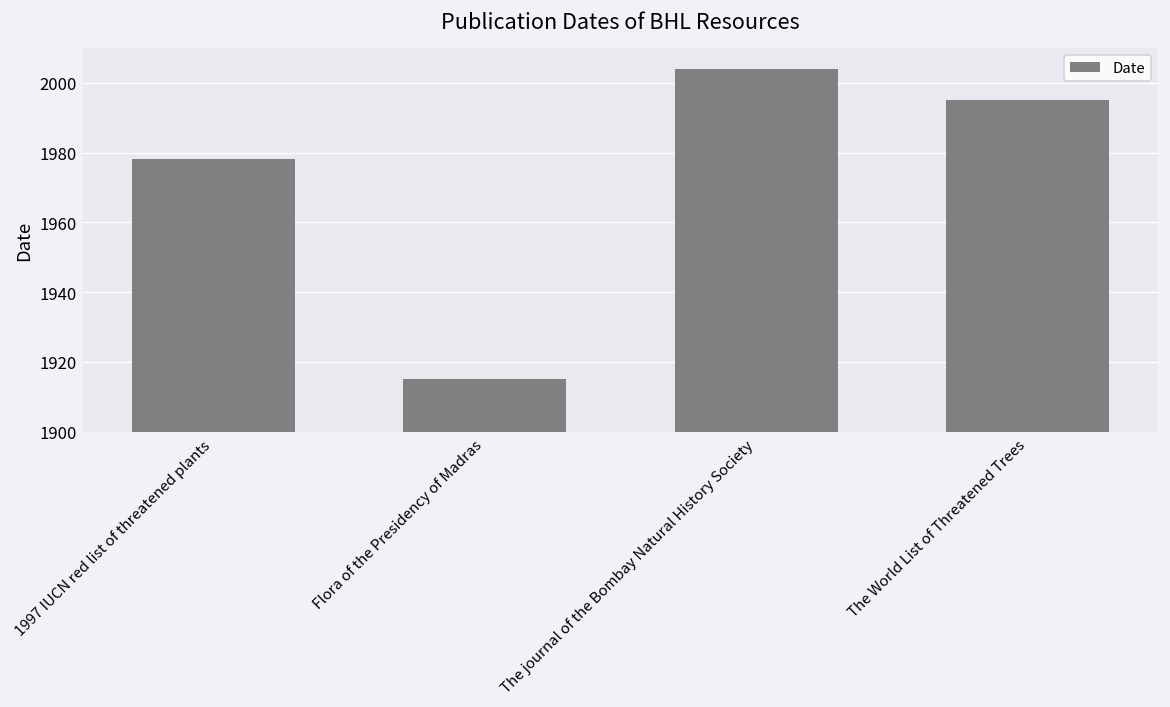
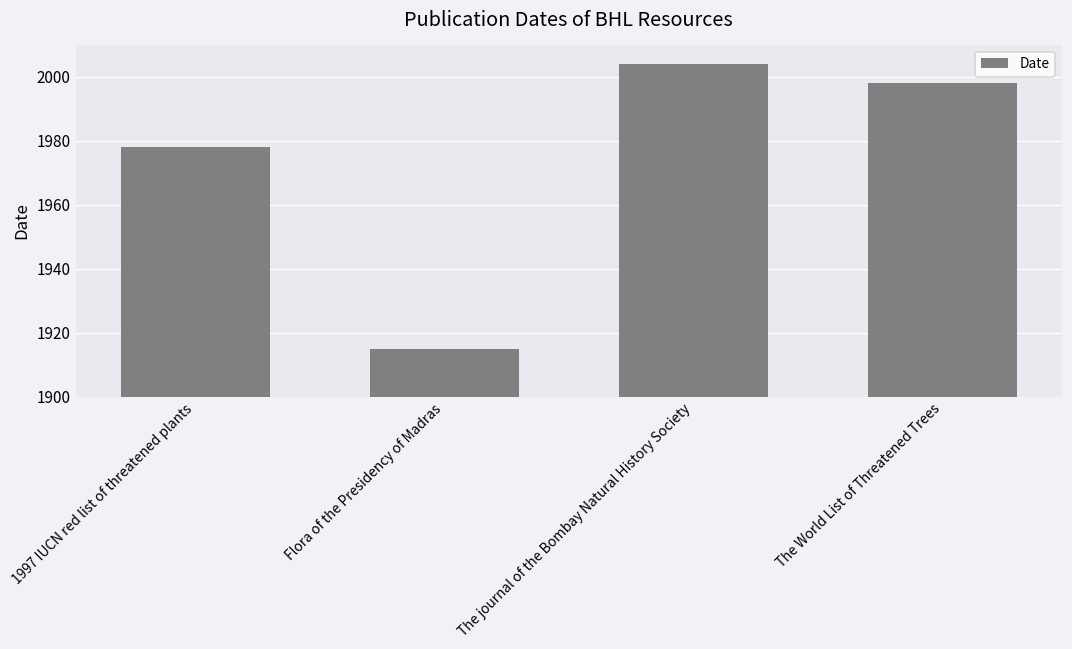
  {
    "1997 IUCN red list of threatened plants": 1978,
    "Flora of the Presidency of Madras": 1915,
    "The journal of the Bombay Natural History Society": 2004,
-   "The World List of Threatened Trees": 1995
+   "The World List of Threatened Trees": 1998
  }
